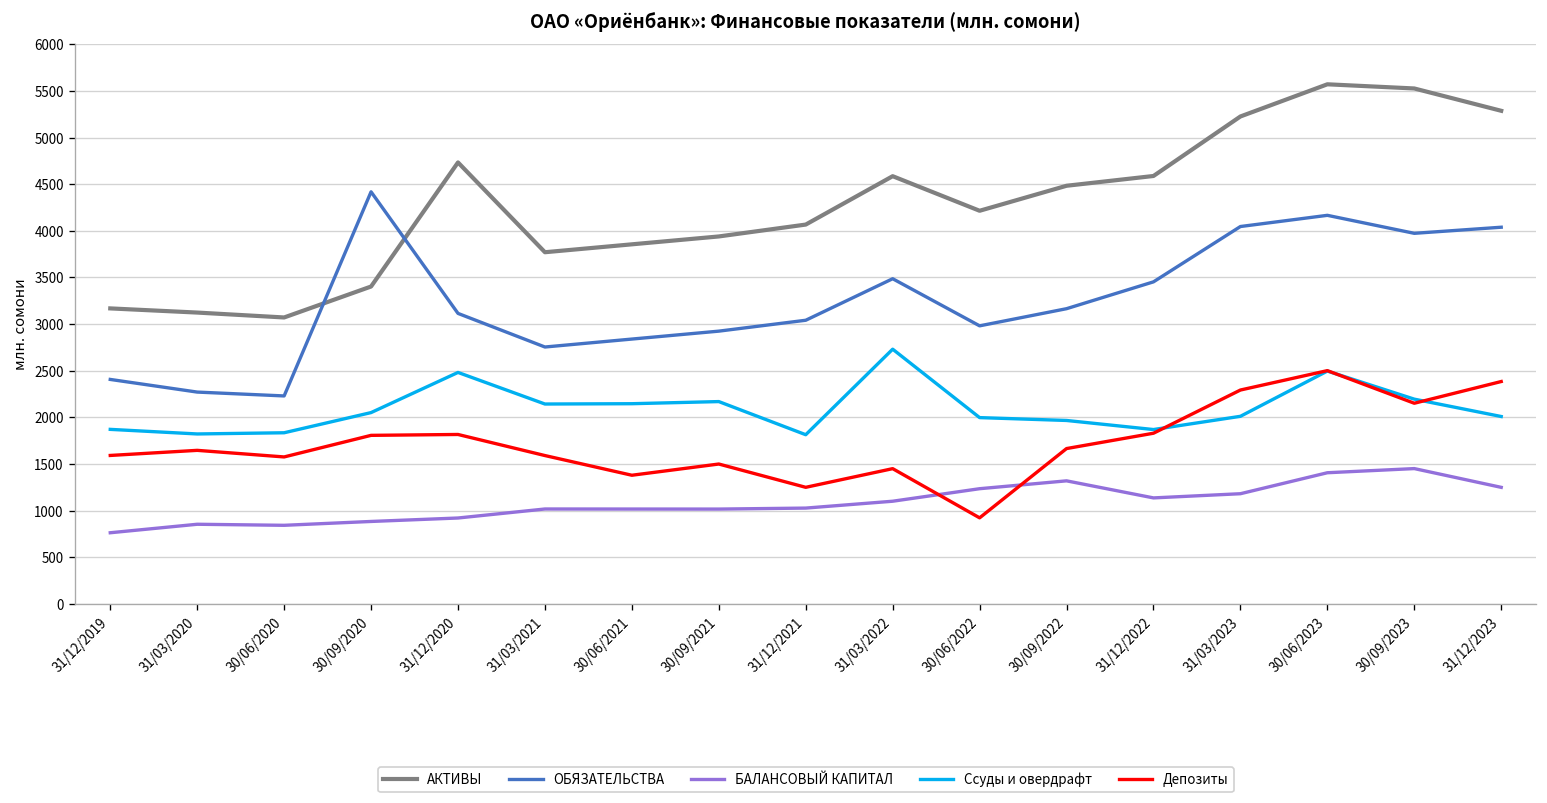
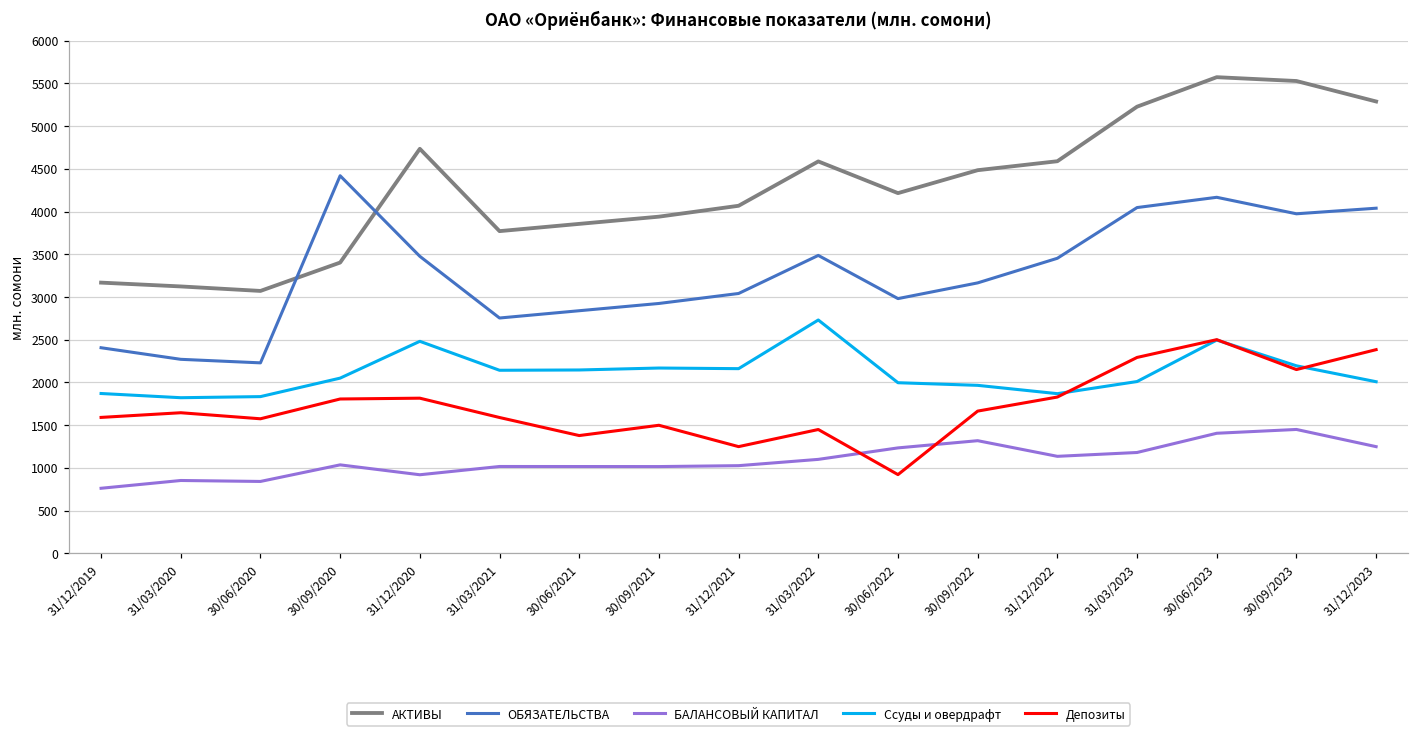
  {
    "АКТИВЫ": {
      "31/12/2019": 3200,
      "31/03/2020": 3100,
      "30/06/2020": 3100,
      "30/09/2020": 3400,
      "31/12/2020": 4700,
      "31/03/2021": 3800,
      "30/06/2021": 3900,
      "30/09/2021": 3900,
      "31/12/2021": 4100,
      "31/03/2022": 4600,
      "30/06/2022": 4200,
      "30/09/2022": 4500,
      "31/12/2022": 4600,
      "31/03/2023": 5200,
      "30/06/2023": 5600,
      "30/09/2023": 5500,
      "31/12/2023": 5300
    },
    "ОБЯЗАТЕЛЬСТВА": {
      "31/12/2019": 2400,
      "31/03/2020": 2300,
      "30/06/2020": 2200,
      "30/09/2020": 4400,
-     "31/12/2020": 3100,
+     "31/12/2020": 3500,
      "31/03/2021": 2800,
      "30/06/2021": 2800,
      "30/09/2021": 2900,
      "31/12/2021": 3000,
      "31/03/2022": 3500,
      "30/06/2022": 3000,
      "30/09/2022": 3200,
      "31/12/2022": 3500,
      "31/03/2023": 4000,
      "30/06/2023": 4200,
      "30/09/2023": 4000,
      "31/12/2023": 4000
    },
    "БАЛАНСОВЫЙ КАПИТАЛ": {
      "31/12/2019": 800,
      "31/03/2020": 900,
      "30/06/2020": 800,
-     "30/09/2020": 900,
+     "30/09/2020": 1000,
      "31/12/2020": 900,
      "31/03/2021": 1000,
      "30/06/2021": 1000,
      "30/09/2021": 1000,
      "31/12/2021": 1000,
      "31/03/2022": 1100,
      "30/06/2022": 1200,
      "30/09/2022": 1300,
      "31/12/2022": 1100,
      "31/03/2023": 1200,
      "30/06/2023": 1400,
      "30/09/2023": 1400,
      "31/12/2023": 1200
    },
    "Ссуды и овердрафт": {
      "31/12/2019": 1900,
      "31/03/2020": 1800,
      "30/06/2020": 1800,
      "30/09/2020": 2100,
      "31/12/2020": 2500,
      "31/03/2021": 2100,
      "30/06/2021": 2100,
      "30/09/2021": 2200,
-     "31/12/2021": 1800,
+     "31/12/2021": 2200,
      "31/03/2022": 2700,
      "30/06/2022": 2000,
      "30/09/2022": 2000,
      "31/12/2022": 1900,
      "31/03/2023": 2000,
      "30/09/2023": 2200,
      "31/12/2023": 2000
    },
    "Депозиты": {
      "31/12/2019": 1600,
      "31/03/2020": 1600,
      "30/06/2020": 1600,
      "30/09/2020": 1800,
      "31/12/2020": 1800,
      "31/03/2021": 1600,
      "30/06/2021": 1400,
      "30/09/2021": 1500,
      "31/12/2021": 1200,
      "31/03/2022": 1400,
      "30/06/2022": 900,
      "30/09/2022": 1700,
      "31/12/2022": 1800,
      "31/03/2023": 2300,
      "30/09/2023": 2200,
      "31/12/2023": 2400
    }
  }
